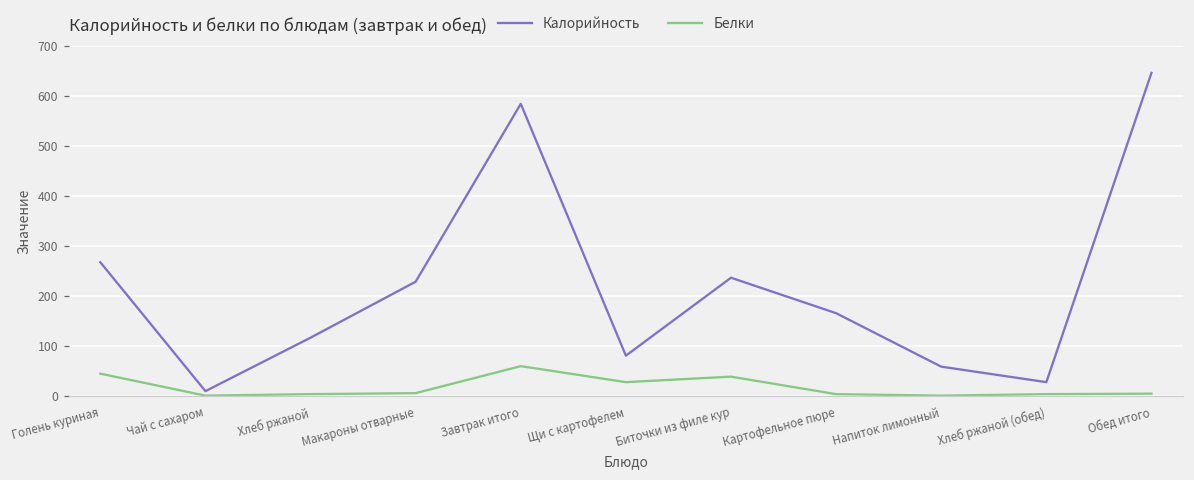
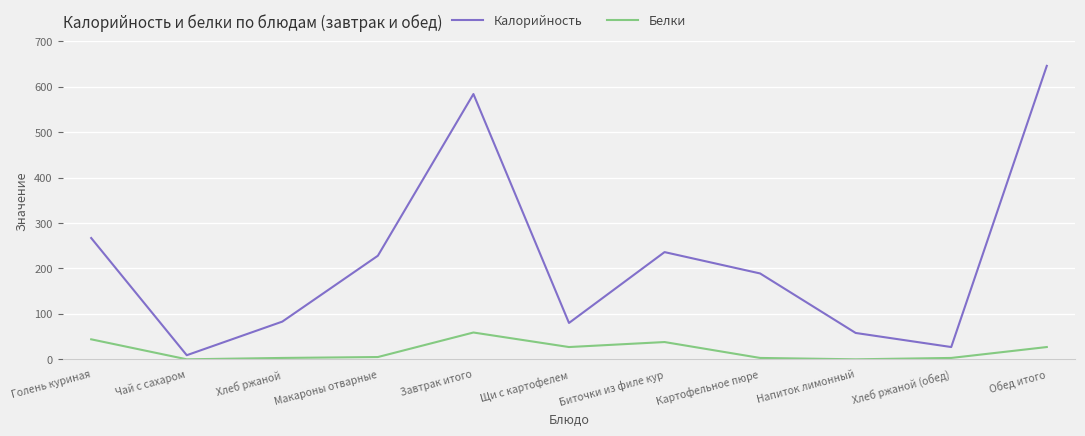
  {
    "Калорийность": {
      "Голень куриная": 270,
      "Чай с сахаром": 10,
-     "Хлеб ржаной": 120,
+     "Хлеб ржаной": 80,
      "Макароны отварные": 230,
      "Завтрак итого": 580,
      "Щи с картофелем": 80,
      "Биточки из филе кур": 240,
-     "Картофельное пюре": 170,
+     "Картофельное пюре": 190,
      "Напиток лимонный": 60,
      "Хлеб ржаной (обед)": 30,
      "Обед итого": 650
    },
    "Белки": {
      "Голень куриная": 40,
      "Чай с сахаром": 0,
      "Хлеб ржаной": 0,
      "Макароны отварные": 10,
      "Завтрак итого": 60,
      "Щи с картофелем": 30,
      "Биточки из филе кур": 40,
      "Картофельное пюре": 0,
      "Напиток лимонный": 0,
      "Хлеб ржаной (обед)": 0,
-     "Обед итого": 0
+     "Обед итого": 30
    }
  }
